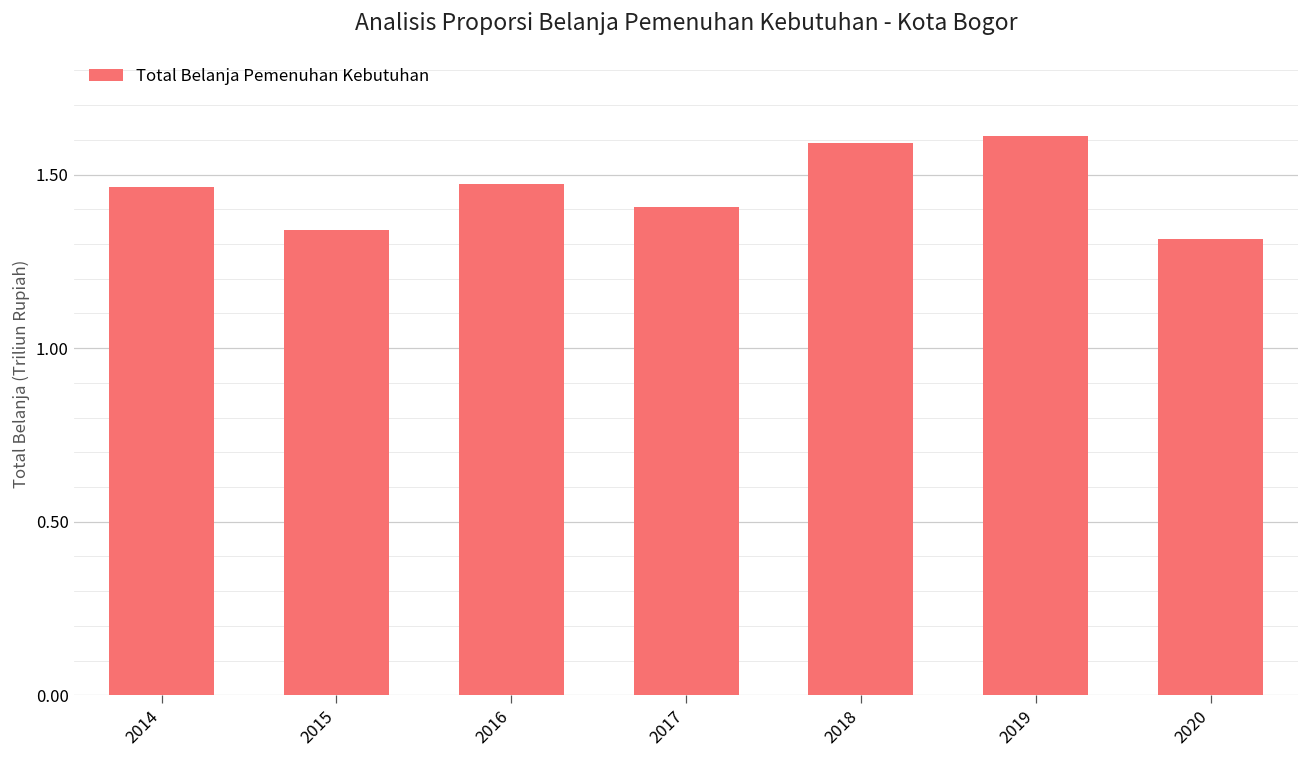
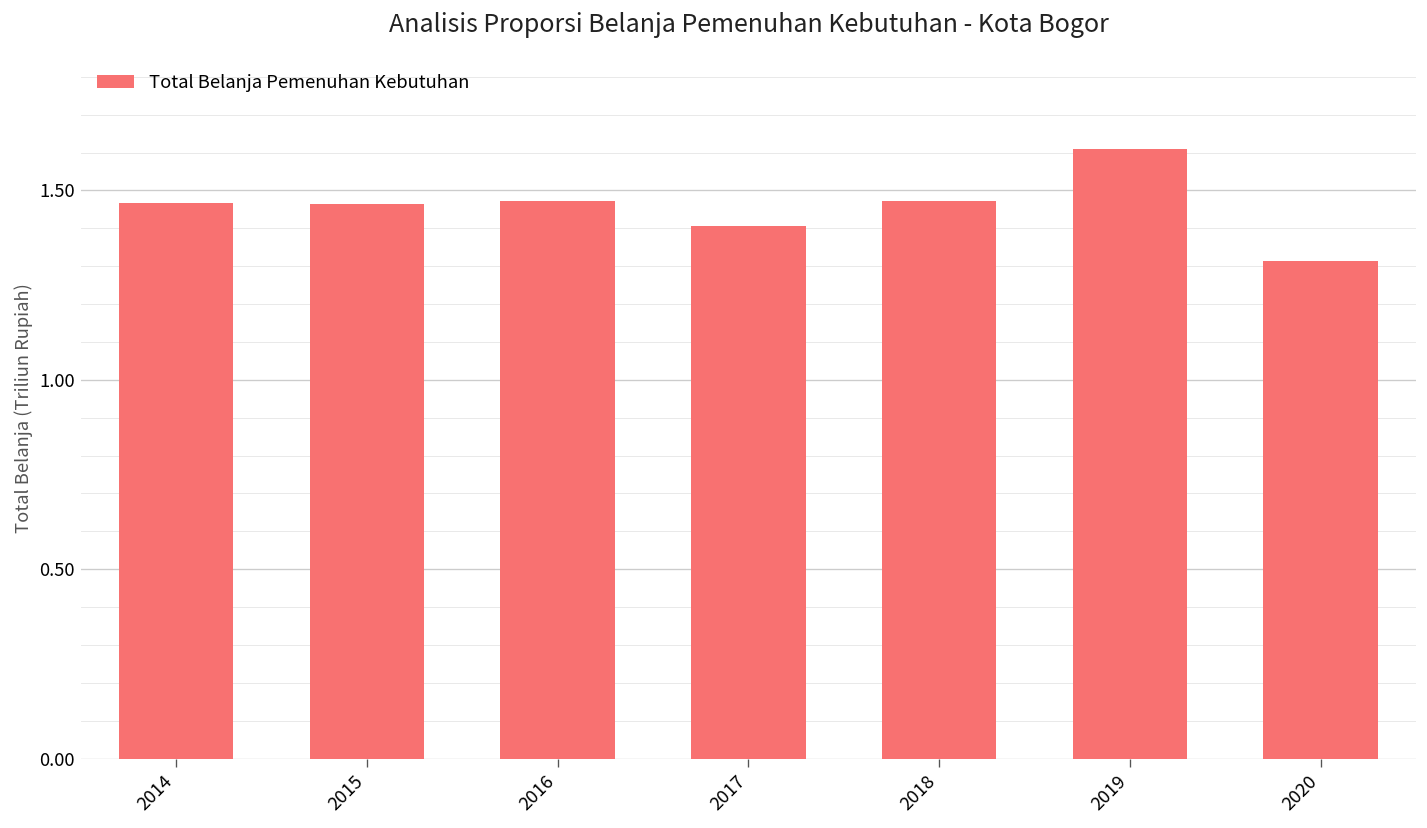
  {
    "2014": 1.47,
-   "2015": 1.34,
+   "2015": 1.46,
    "2016": 1.47,
    "2017": 1.41,
-   "2018": 1.59,
+   "2018": 1.47,
    "2019": 1.61,
    "2020": 1.32
  }
